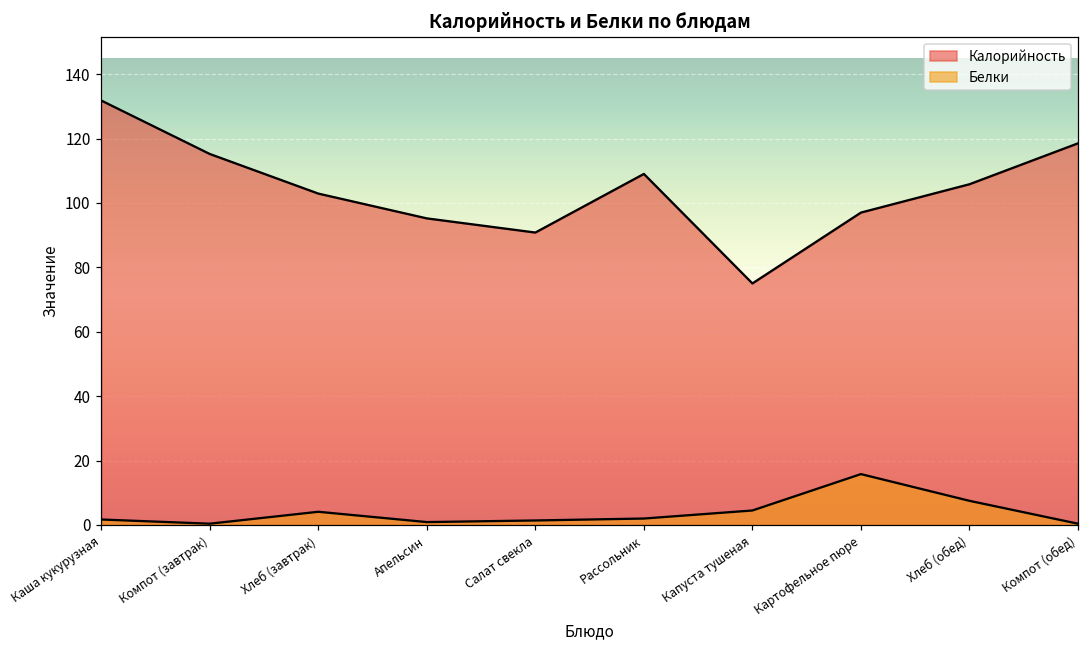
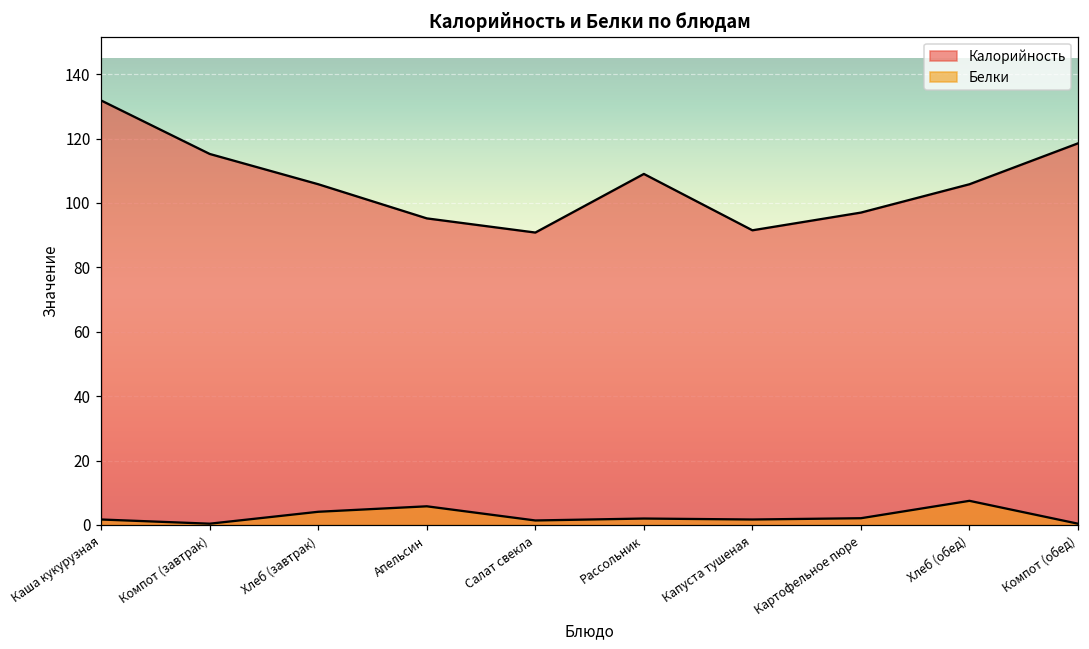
  {
    "Калорийность": {
      "Каша кукурузная": 132,
      "Компот (завтрак)": 115,
-     "Хлеб (завтрак)": 103,
+     "Хлеб (завтрак)": 106,
      "Апельсин": 95,
      "Салат свекла": 91,
      "Рассольник": 109,
-     "Капуста тушеная": 75,
+     "Капуста тушеная": 92,
      "Картофельное пюре": 97,
      "Хлеб (обед)": 106,
      "Компот (обед)": 119
    },
    "Белки": {
      "Каша кукурузная": 2,
      "Компот (завтрак)": 0,
      "Хлеб (завтрак)": 4,
-     "Апельсин": 1,
+     "Апельсин": 6,
      "Салат свекла": 1,
      "Рассольник": 2,
-     "Капуста тушеная": 5,
-     "Картофельное пюре": 16,
+     "Капуста тушеная": 2,
+     "Картофельное пюре": 2,
      "Хлеб (обед)": 8,
      "Компот (обед)": 0
    }
  }
